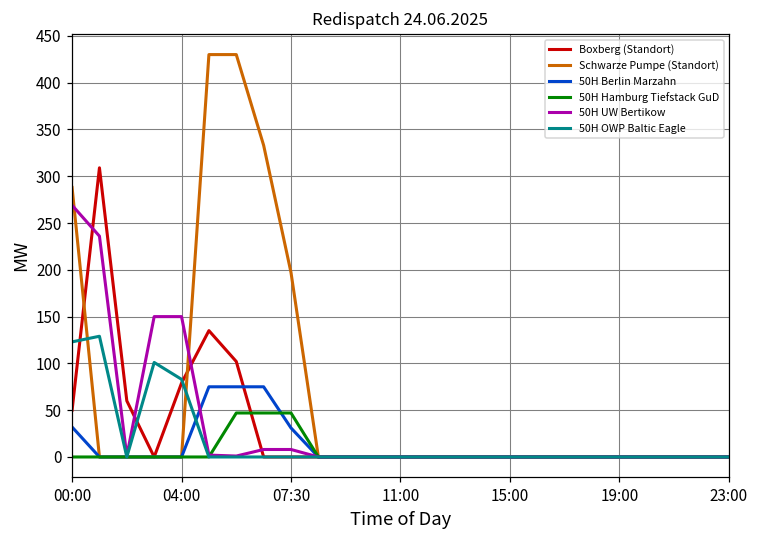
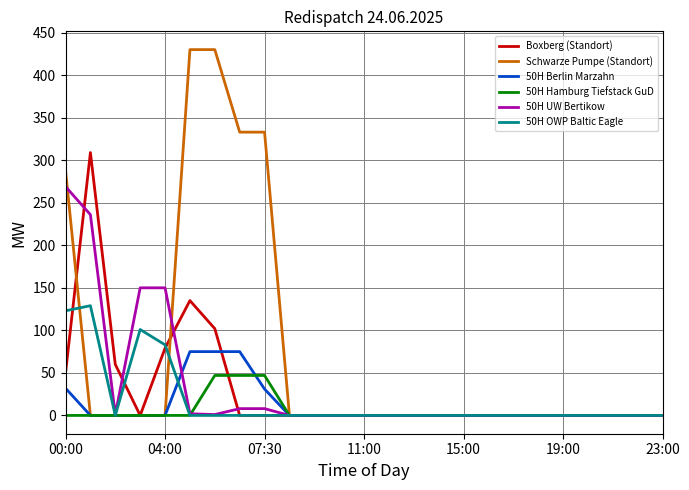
  {
    "Boxberg (Standort)": {
      "00:00": 50,
      "04:00": 80
    },
    "Schwarze Pumpe (Standort)": {
      "00:00": 290,
-     "07:30": 200
+     "07:30": 330
    },
    "50H Berlin Marzahn": {
      "00:00": 30,
      "07:30": 30
    },
    "50H Hamburg Tiefstack GuD": {
      "00:00": 0,
      "07:30": 50
    },
    "50H UW Bertikow": {
      "00:00": 270,
      "04:00": 150,
      "07:30": 10
    },
    "50H OWP Baltic Eagle": {
      "00:00": 120,
      "04:00": 80
    }
  }
